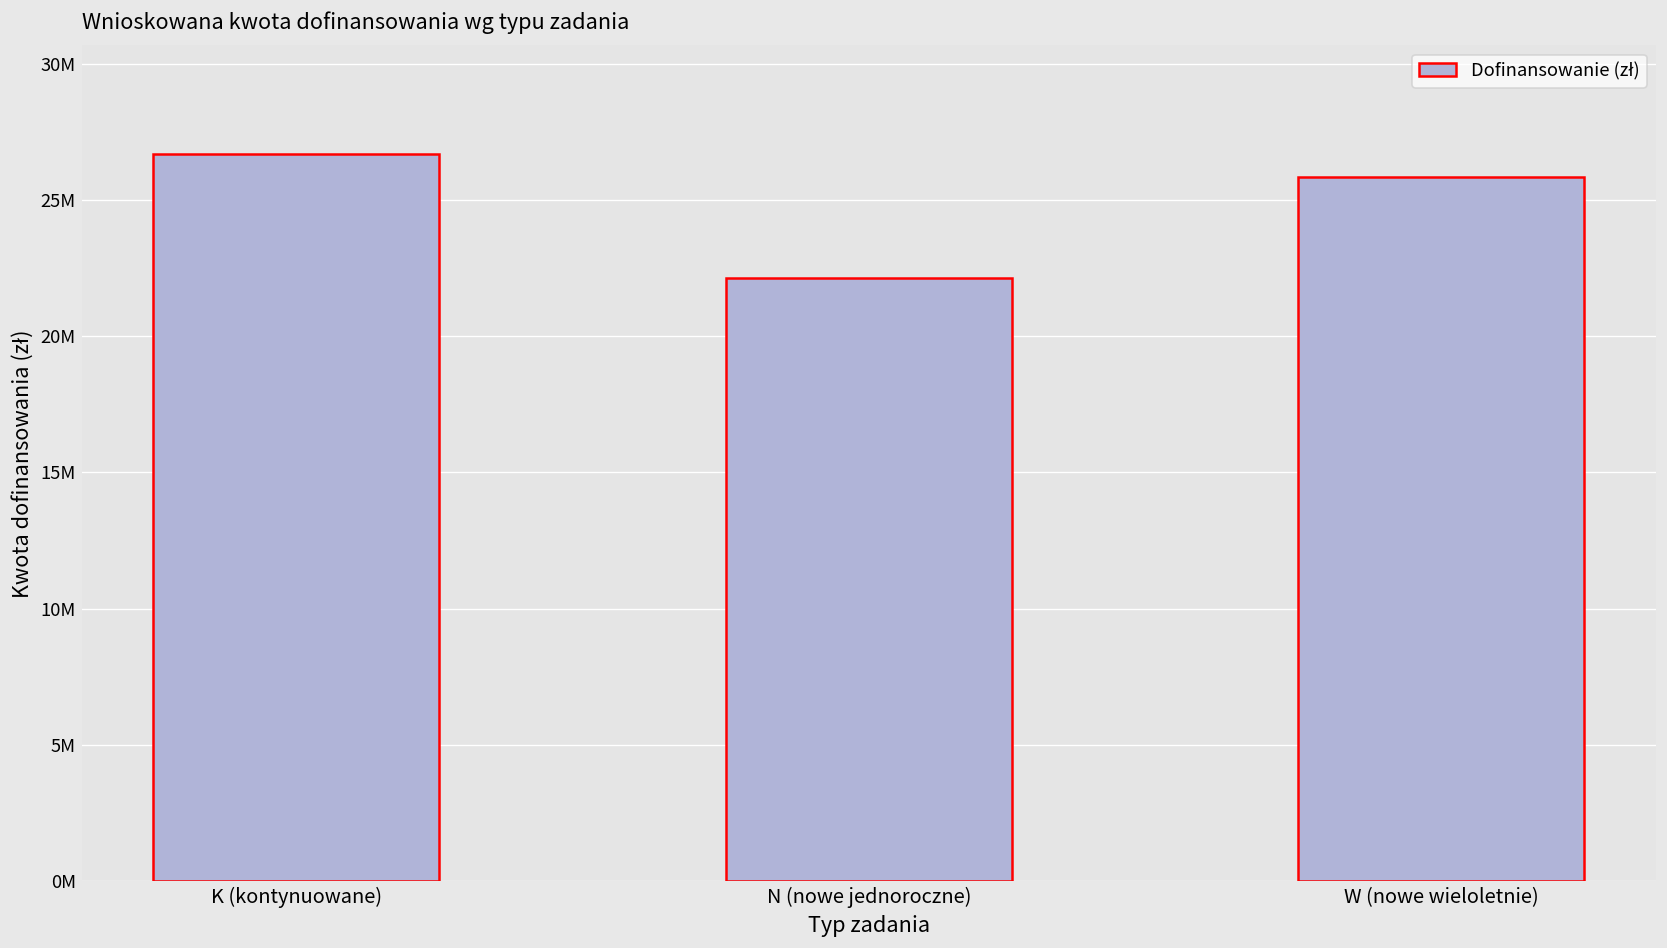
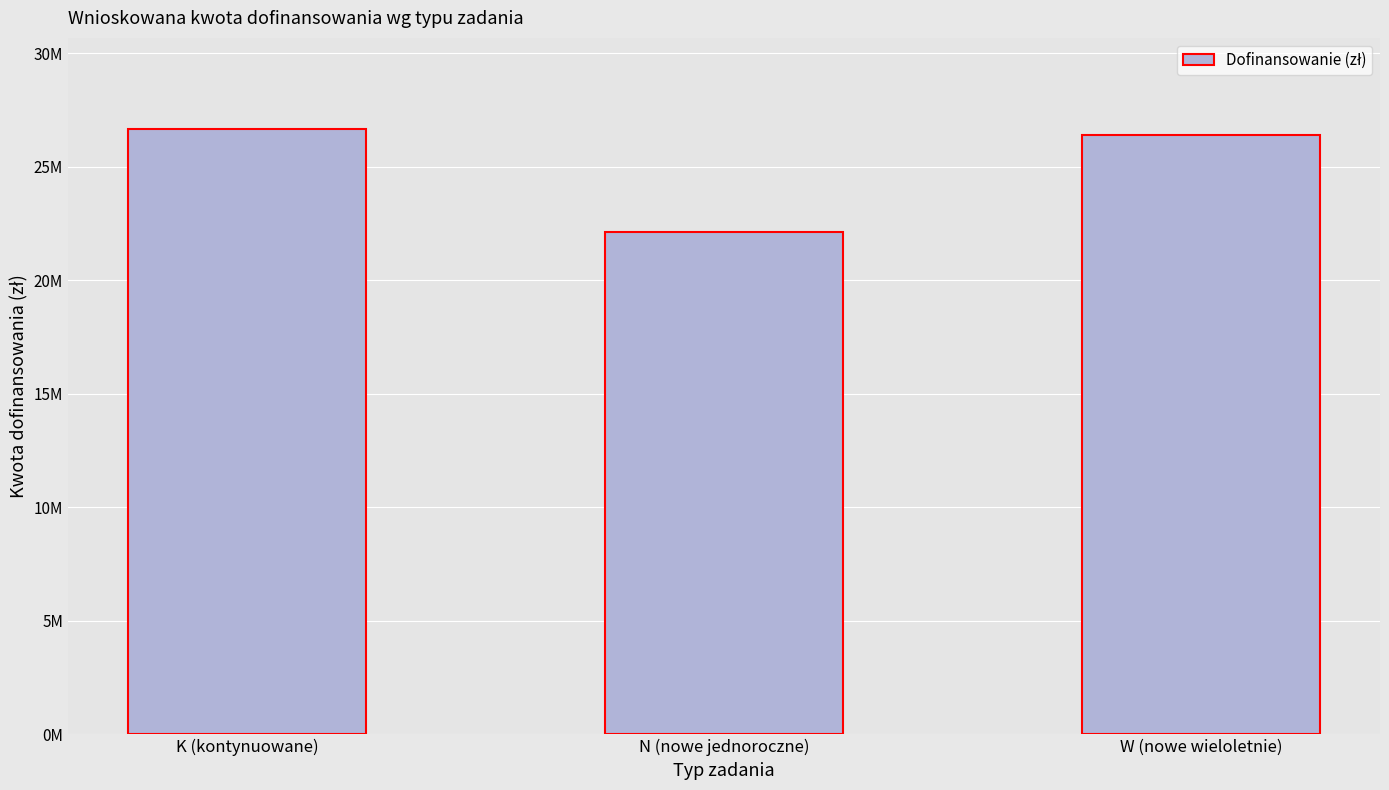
  {
    "K (kontynuowane)": 26700000,
    "N (nowe jednoroczne)": 22100000,
-   "W (nowe wieloletnie)": 25800000
+   "W (nowe wieloletnie)": 26400000
  }
